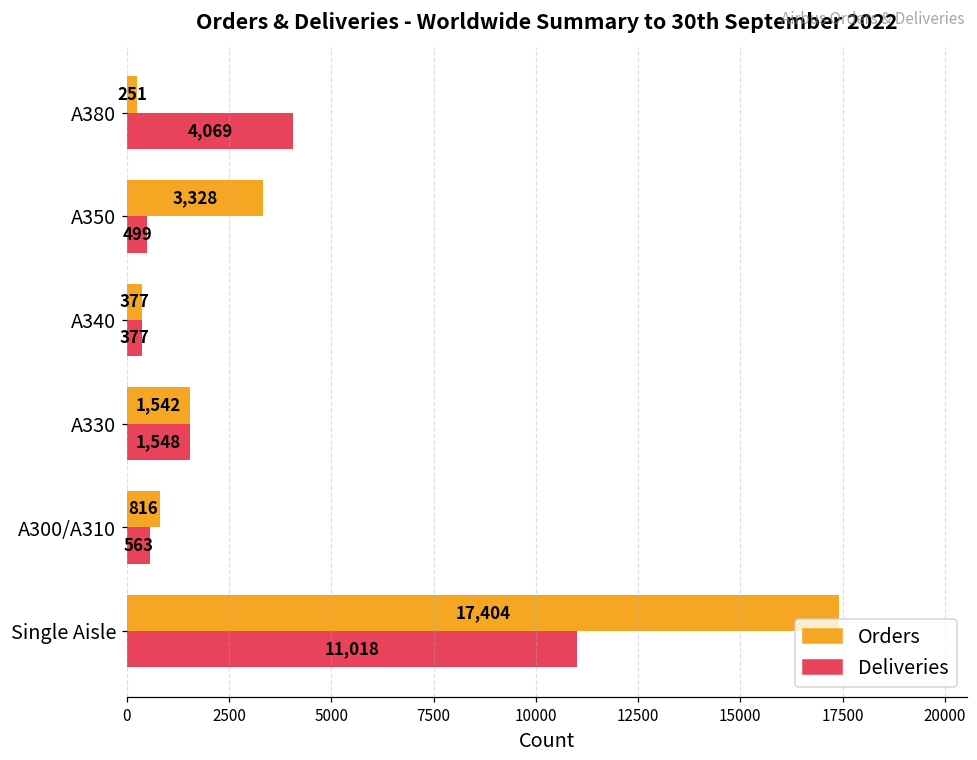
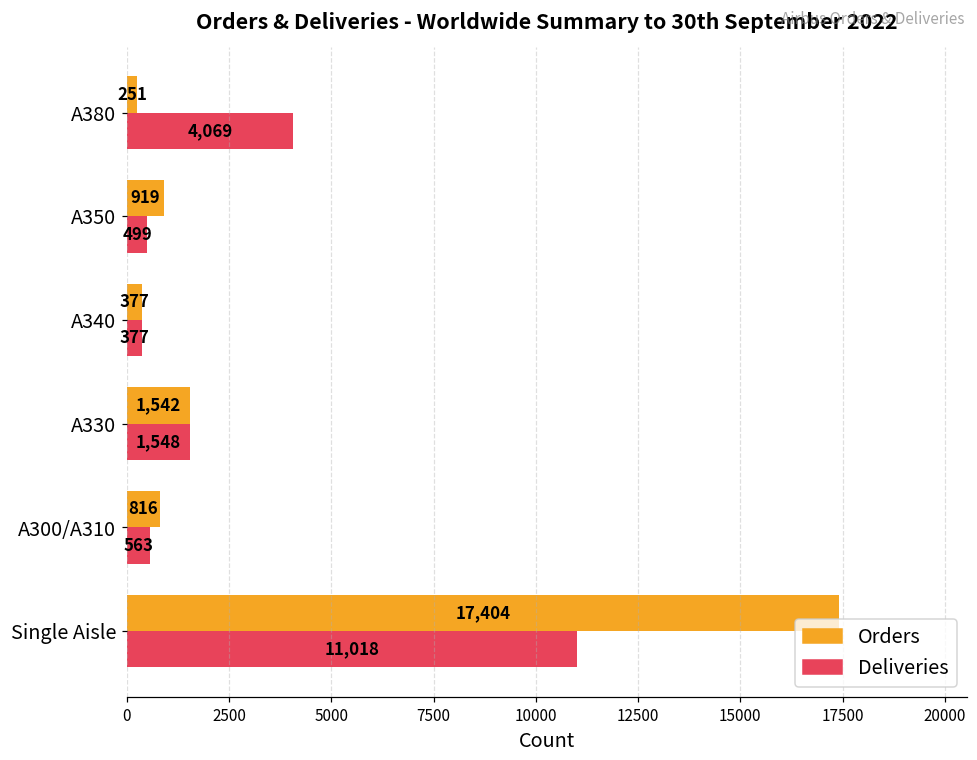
  {
    "Orders": {
      "A380": "251",
-     "A350": "3,328",
+     "A350": "919",
      "A340": "377",
      "A330": "1,542",
      "A300/A310": "816",
      "Single Aisle": "17,404"
    },
    "Deliveries": {
      "A380": "4,069",
      "A350": "499",
      "A340": "377",
      "A330": "1,548",
      "A300/A310": "563",
      "Single Aisle": "11,018"
    }
  }
